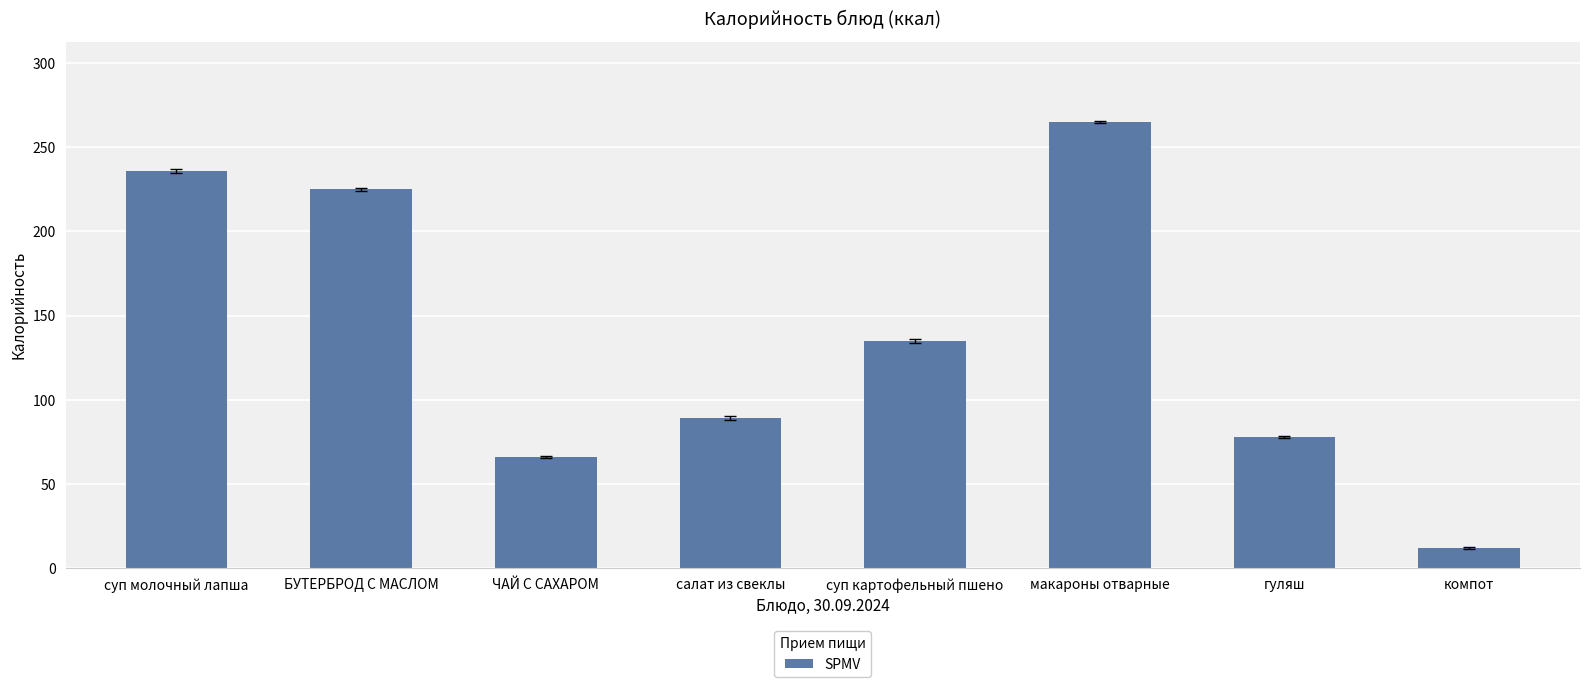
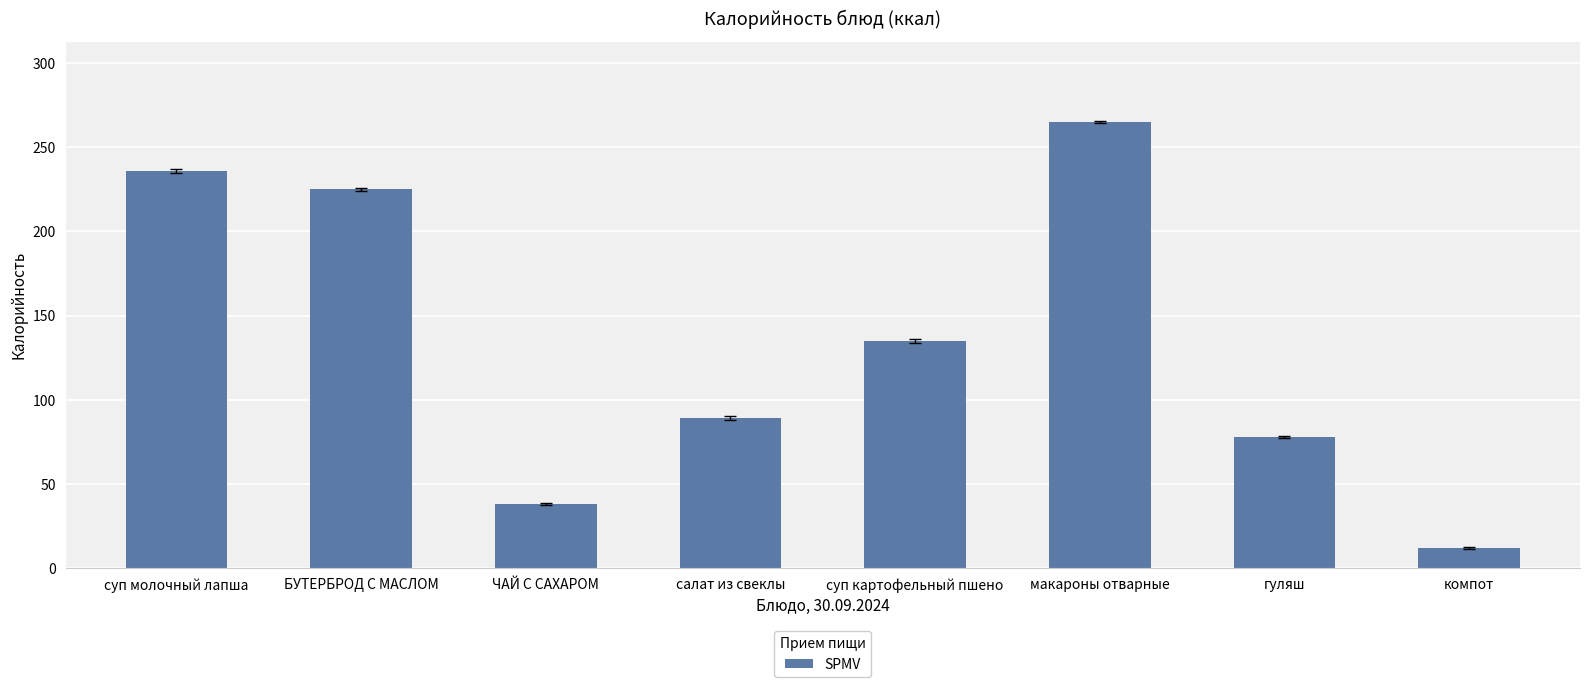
  {
    "SPMV": {
      "суп молочный лапша": 236,
      "БУТЕРБРОД С МАСЛОМ": 225,
-     "ЧАЙ С САХАРОМ": 66,
+     "ЧАЙ С САХАРОМ": 38,
      "салат из свеклы": 89,
      "суп картофельный пшено": 135,
      "макароны отварные": 265,
      "гуляш": 78,
      "компот": 12
    }
  }
